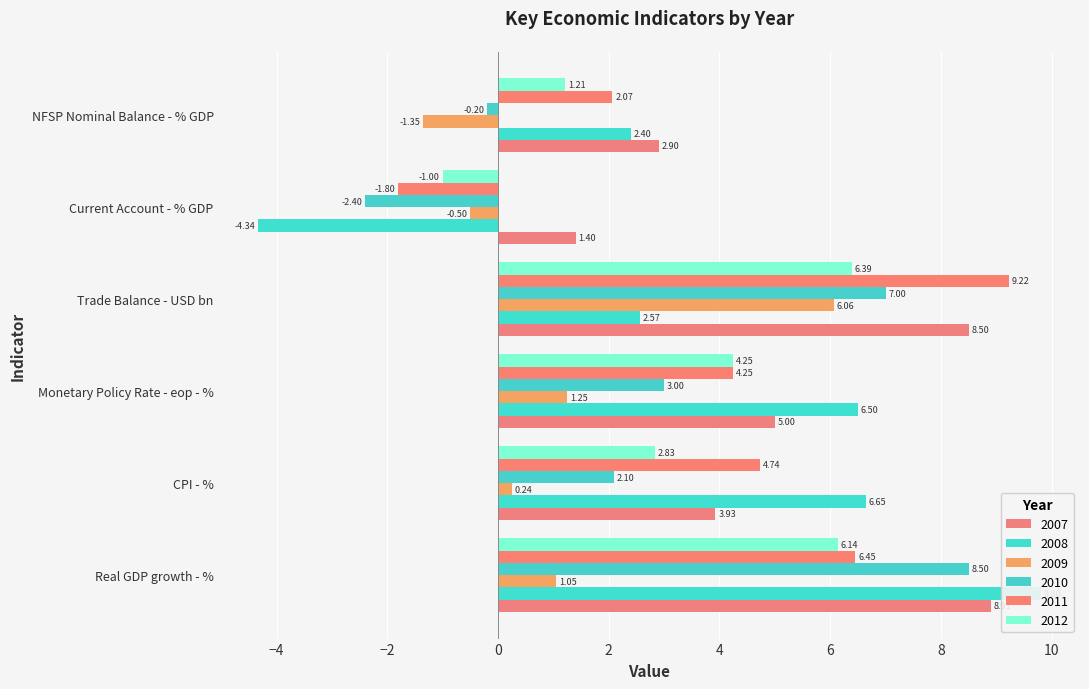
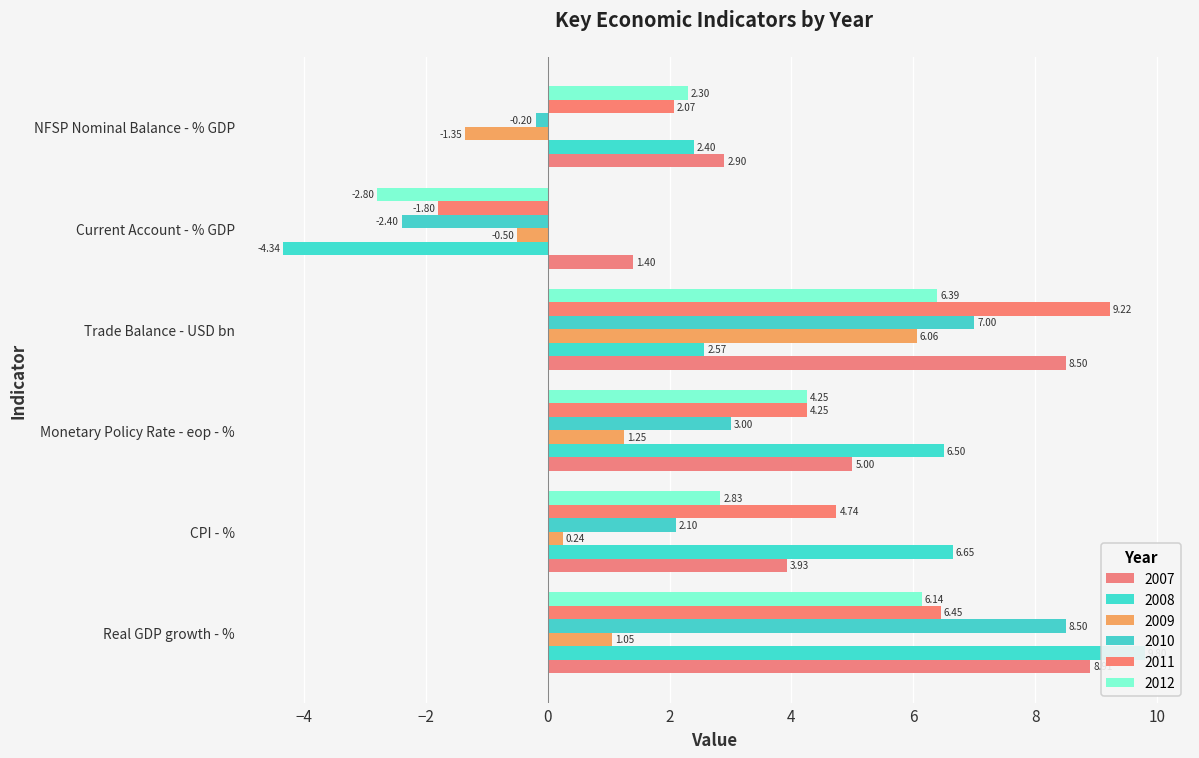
  {
    "2012": {
-     "NFSP Nominal Balance - % GDP": 1.21,
-     "Current Account - % GDP": -1.00,
+     "NFSP Nominal Balance - % GDP": 2.30,
+     "Current Account - % GDP": -2.80,
      "Trade Balance - USD bn": 6.39,
      "Monetary Policy Rate - eop - %": 4.25,
      "CPI - %": 2.83,
      "Real GDP growth - %": 6.14
    }
  }
